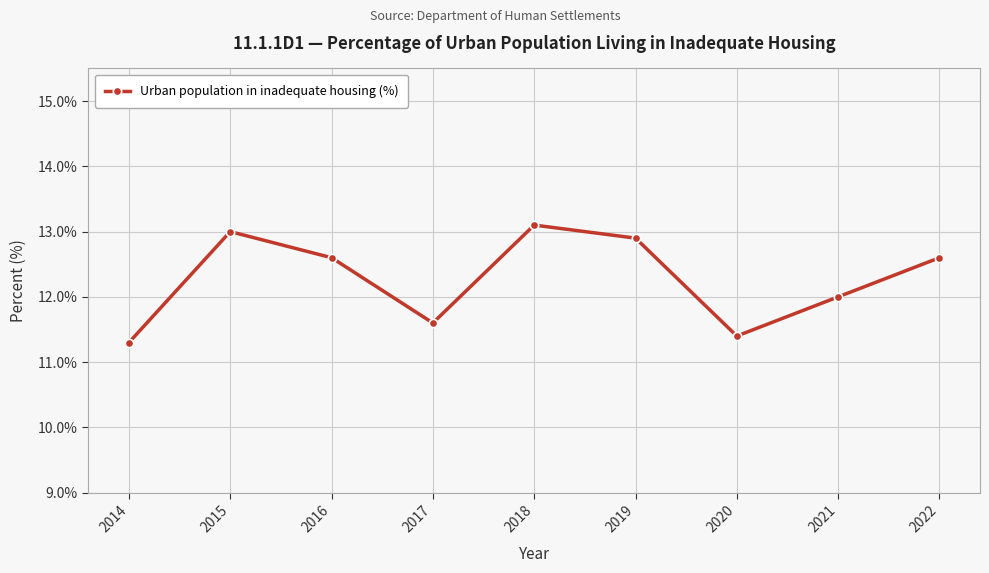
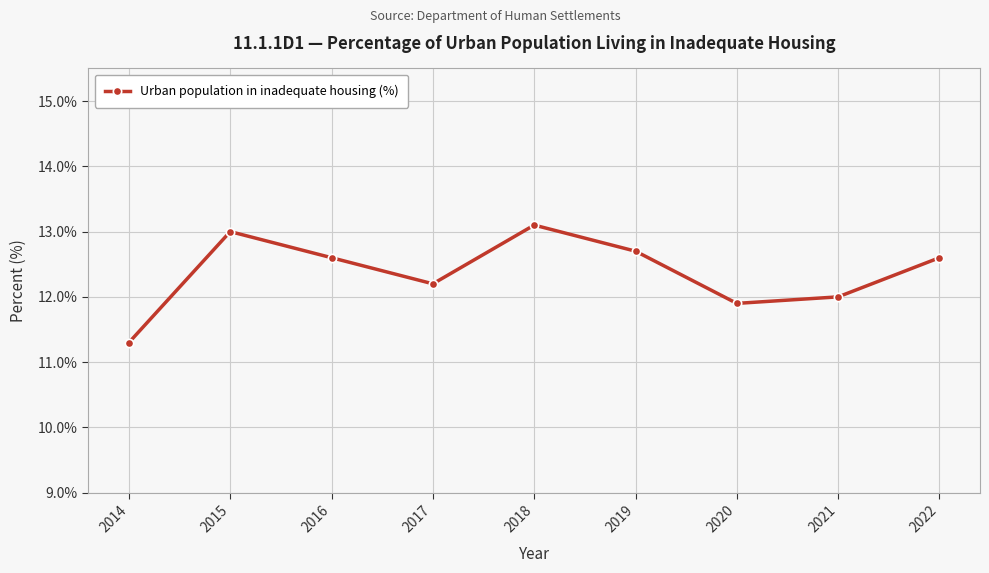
  {
    "2014": "11.3%",
    "2015": "13.0%",
    "2016": "12.6%",
-   "2017": "11.6%",
+   "2017": "12.2%",
    "2018": "13.1%",
-   "2019": "12.9%",
-   "2020": "11.4%",
+   "2019": "12.7%",
+   "2020": "11.9%",
    "2021": "12.0%",
    "2022": "12.6%"
  }
